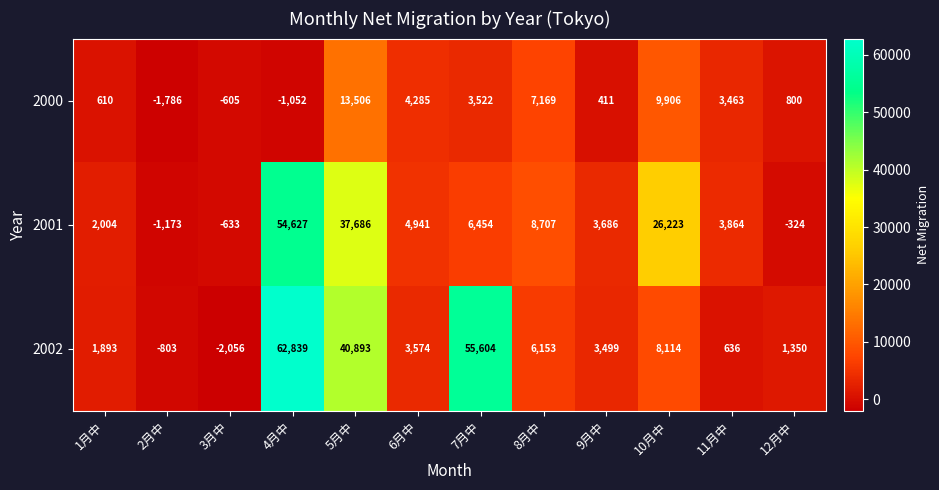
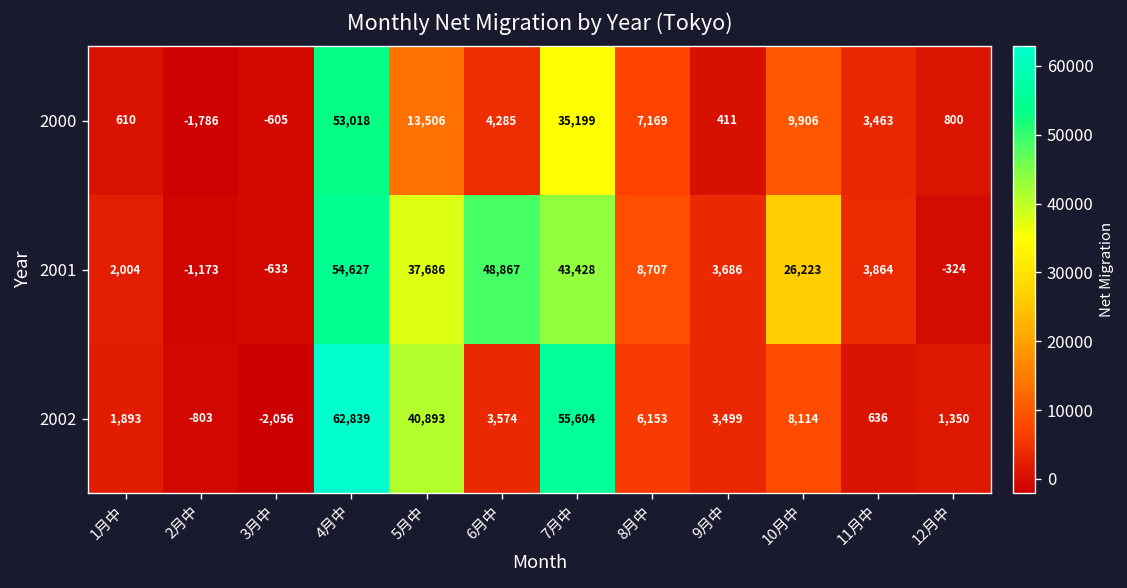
  {
    "2000": {
      "1月中": "610",
      "2月中": "-1,786",
      "3月中": "-605",
-     "4月中": "-1,052",
+     "4月中": "53,018",
      "5月中": "13,506",
      "6月中": "4,285",
-     "7月中": "3,522",
+     "7月中": "35,199",
      "8月中": "7,169",
      "9月中": "411",
      "10月中": "9,906",
      "11月中": "3,463",
      "12月中": "800"
    },
    "2001": {
      "1月中": "2,004",
      "2月中": "-1,173",
      "3月中": "-633",
      "4月中": "54,627",
      "5月中": "37,686",
-     "6月中": "4,941",
-     "7月中": "6,454",
+     "6月中": "48,867",
+     "7月中": "43,428",
      "8月中": "8,707",
      "9月中": "3,686",
      "10月中": "26,223",
      "11月中": "3,864",
      "12月中": "-324"
    },
    "2002": {
      "1月中": "1,893",
      "2月中": "-803",
      "3月中": "-2,056",
      "4月中": "62,839",
      "5月中": "40,893",
      "6月中": "3,574",
      "7月中": "55,604",
      "8月中": "6,153",
      "9月中": "3,499",
      "10月中": "8,114",
      "11月中": "636",
      "12月中": "1,350"
    }
  }
